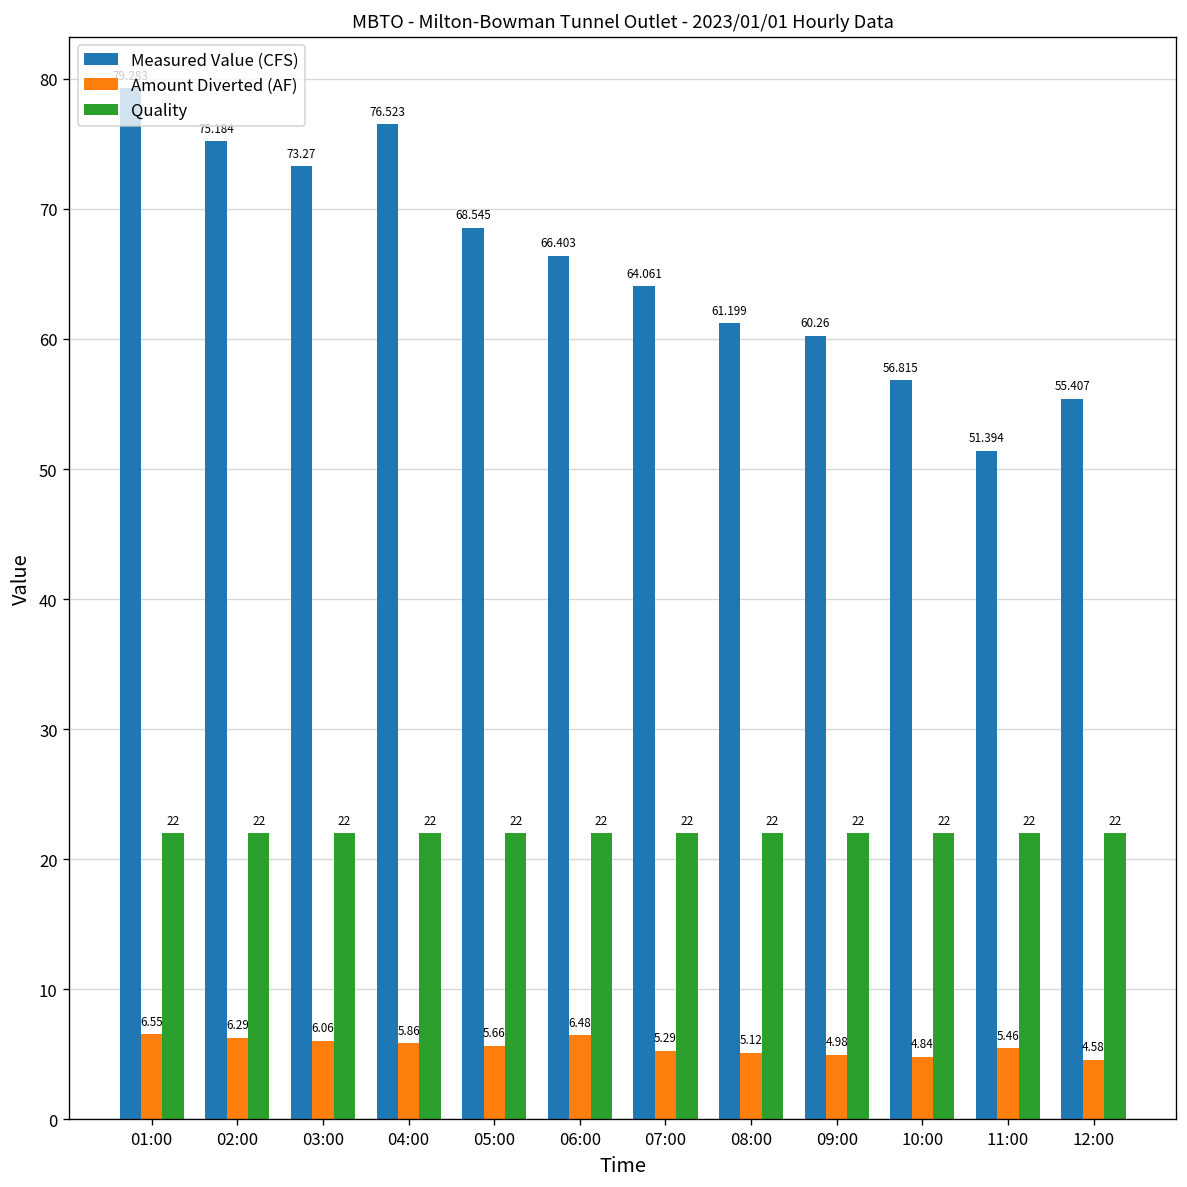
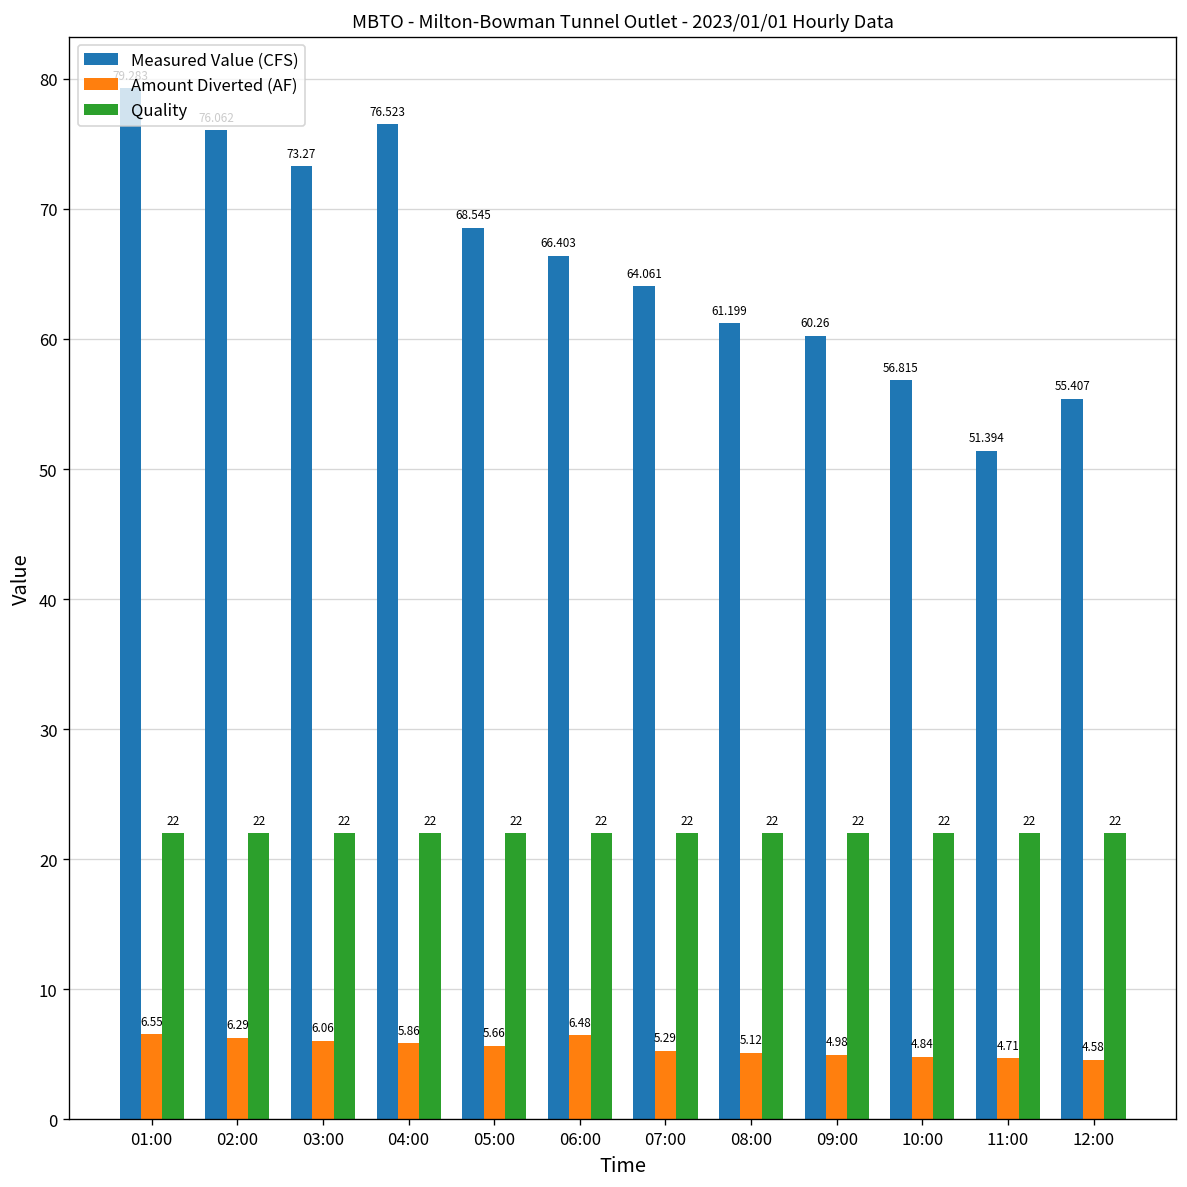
  {
    "Measured Value (CFS)": {
-     "02:00": 75.2
+     "02:00": 76.1
    },
    "Amount Diverted (AF)": {
      "01:00": 6.55,
      "02:00": 6.29,
      "03:00": 6.06,
      "04:00": 5.86,
      "05:00": 5.66,
      "06:00": 6.48,
      "07:00": 5.29,
      "08:00": 5.12,
      "09:00": 4.98,
      "10:00": 4.84,
-     "11:00": 5.46,
+     "11:00": 4.71,
      "12:00": 4.58
    },
    "Quality": {
      "01:00": 22,
      "02:00": 22,
      "03:00": 22,
      "04:00": 22,
      "05:00": 22,
      "06:00": 22,
      "07:00": 22,
      "08:00": 22,
      "09:00": 22,
      "10:00": 22,
      "11:00": 22,
      "12:00": 22
    }
  }
